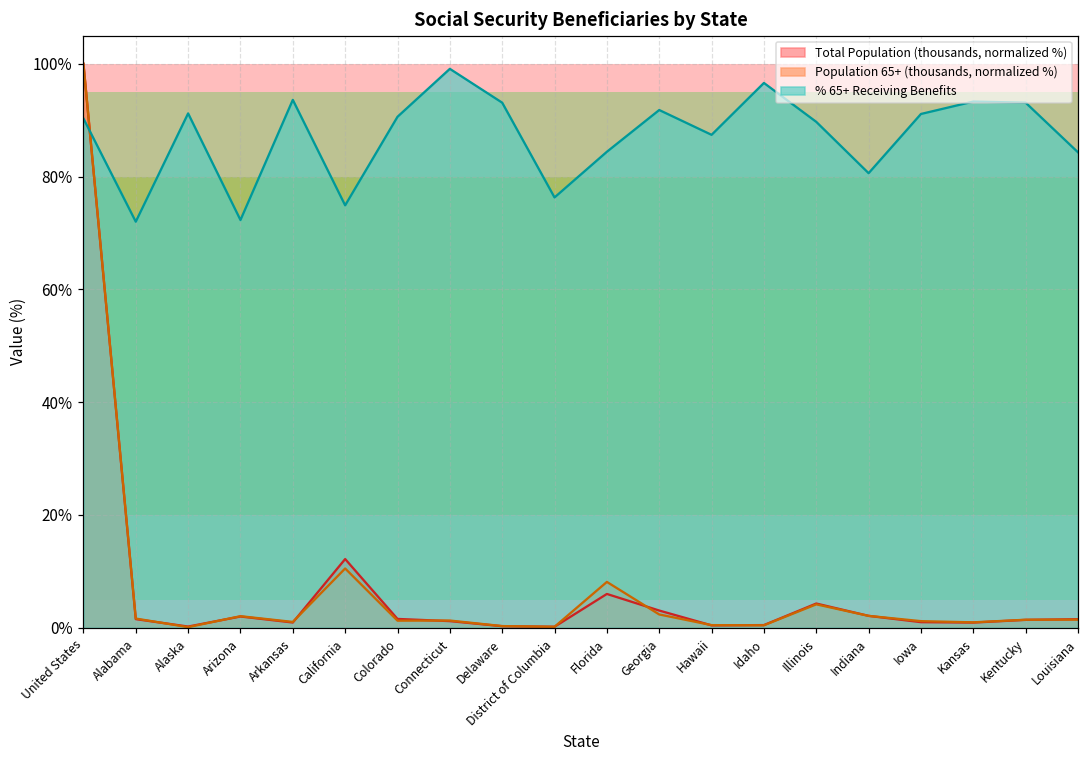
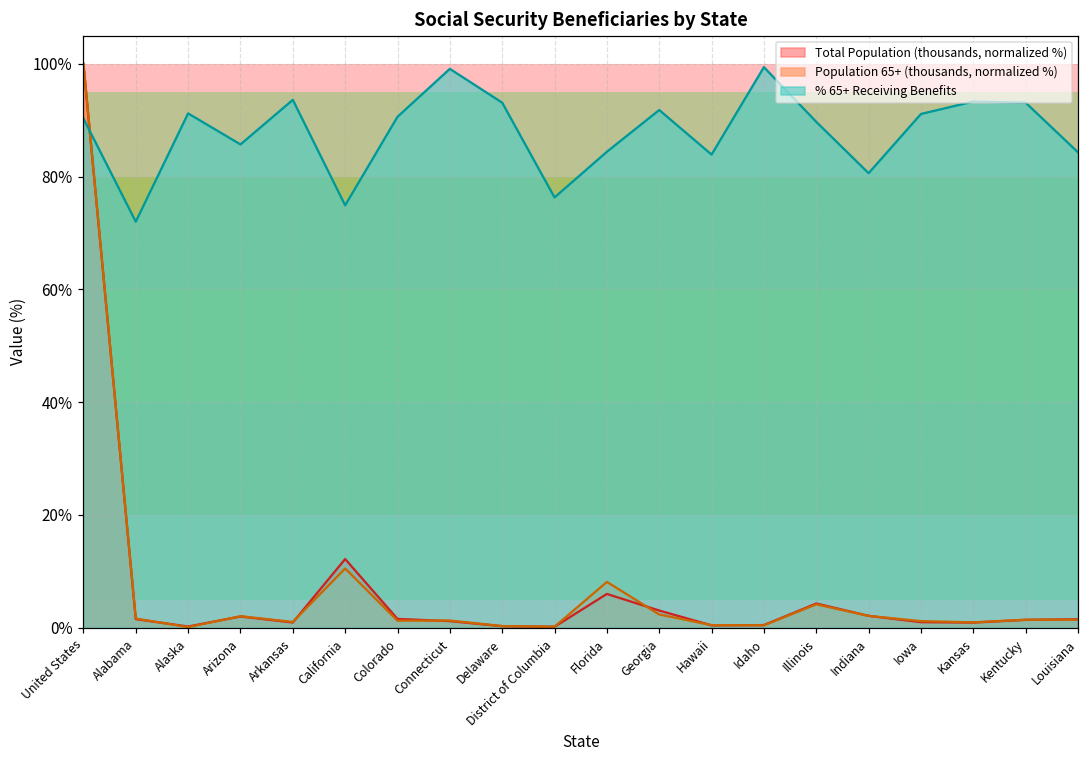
  {
    "% 65+ Receiving Benefits": {
      "United States": "90%",
      "Alabama": "72%",
      "Alaska": "91%",
-     "Arizona": "72%",
+     "Arizona": "86%",
      "Arkansas": "94%",
      "California": "75%",
      "Colorado": "91%",
      "Connecticut": "99%",
      "Delaware": "93%",
      "District of Columbia": "76%",
      "Florida": "84%",
      "Georgia": "92%",
-     "Hawaii": "87%",
-     "Idaho": "97%",
+     "Hawaii": "84%",
+     "Idaho": "99%",
      "Illinois": "90%",
      "Indiana": "81%",
      "Iowa": "91%",
      "Kansas": "93%",
      "Kentucky": "93%",
      "Louisiana": "84%"
    }
  }
